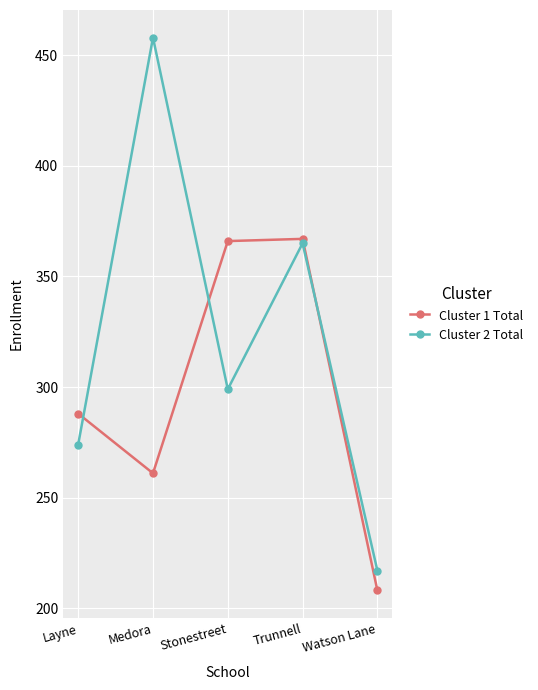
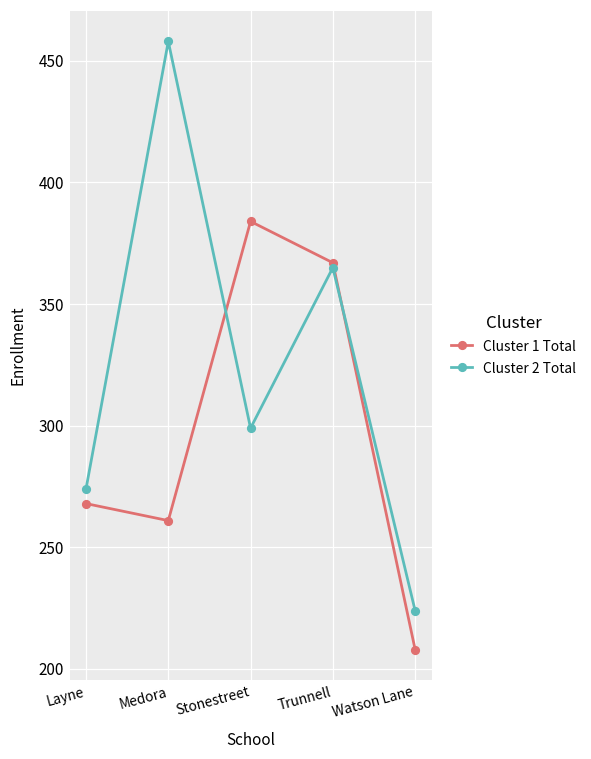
  {
    "Cluster 1 Total": {
-     "Layne": 288,
+     "Layne": 268,
      "Medora": 261,
-     "Stonestreet": 366,
+     "Stonestreet": 384,
      "Trunnell": 367,
      "Watson Lane": 208
    },
    "Cluster 2 Total": {
      "Layne": 274,
      "Medora": 458,
      "Stonestreet": 299,
      "Trunnell": 365,
-     "Watson Lane": 217
+     "Watson Lane": 224
    }
  }
